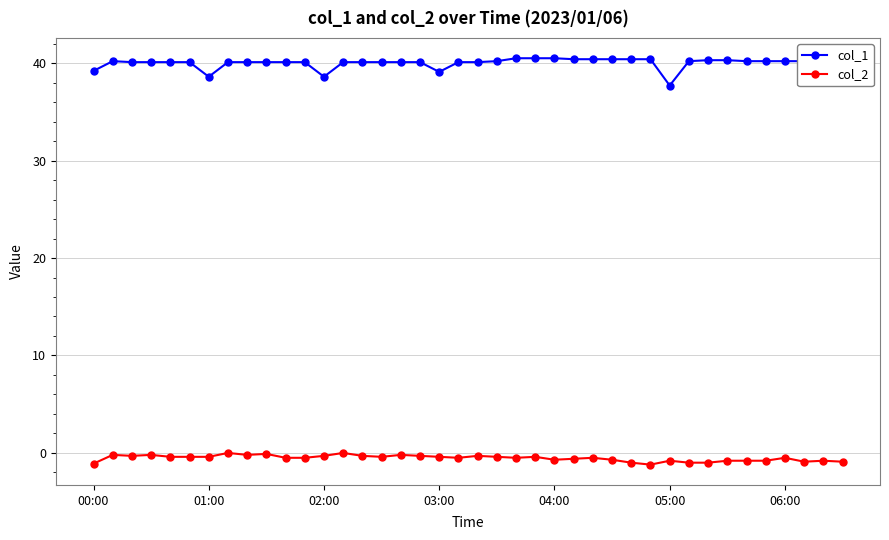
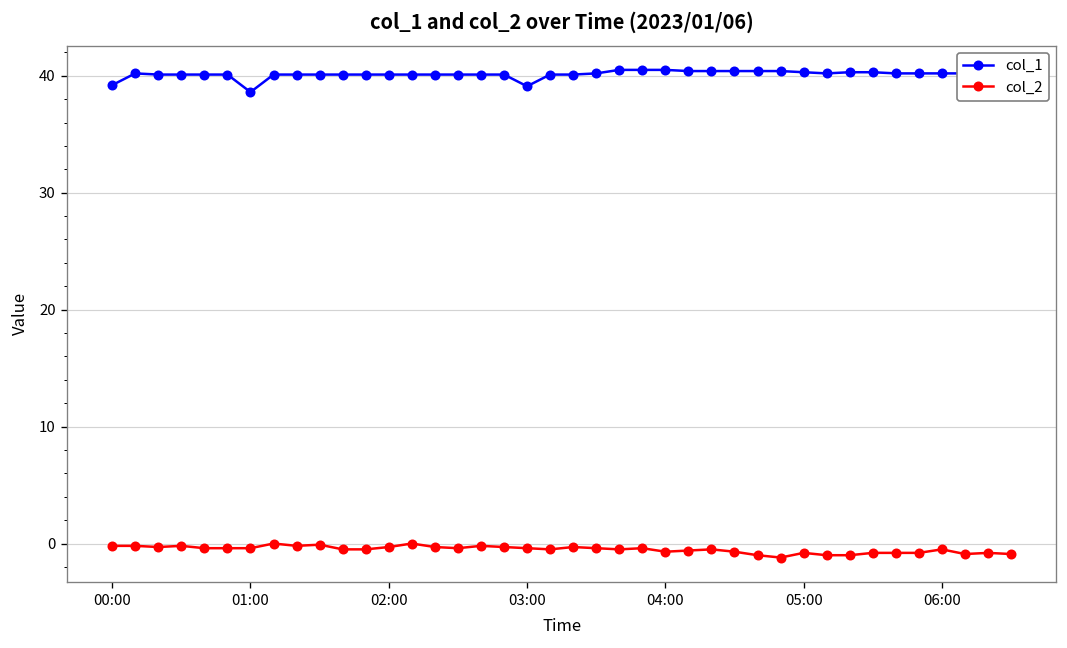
  {
    "col_1": {
      "00:00": 39,
      "01:00": 39,
-     "02:00": 39,
+     "02:00": 40,
      "03:00": 39,
      "04:00": 41,
-     "05:00": 38,
+     "05:00": 40,
      "06:00": 40
    },
    "col_2": {
-     "00:00": -1,
+     "00:00": 0,
      "01:00": 0,
      "02:00": 0,
      "03:00": 0,
      "04:00": -1,
      "05:00": -1,
      "06:00": -1
    }
  }
